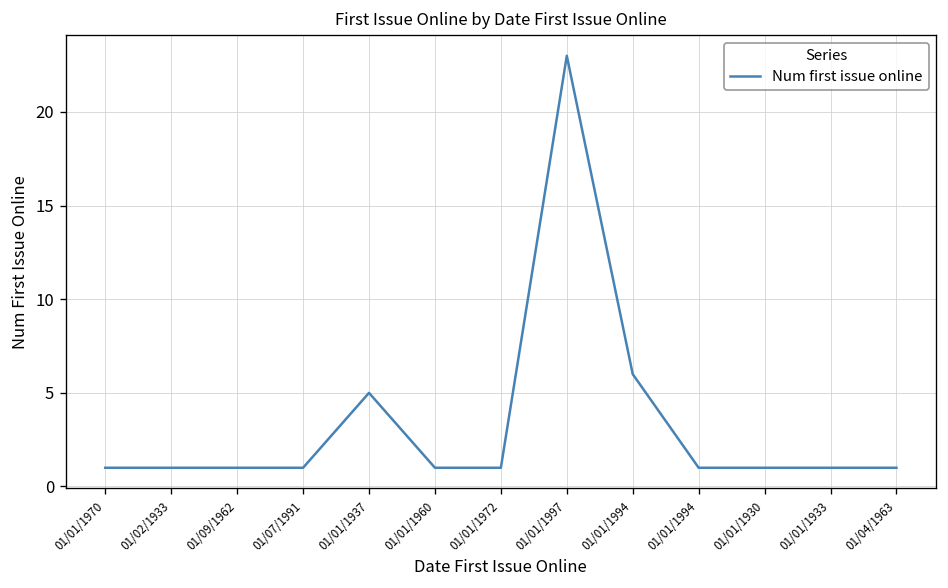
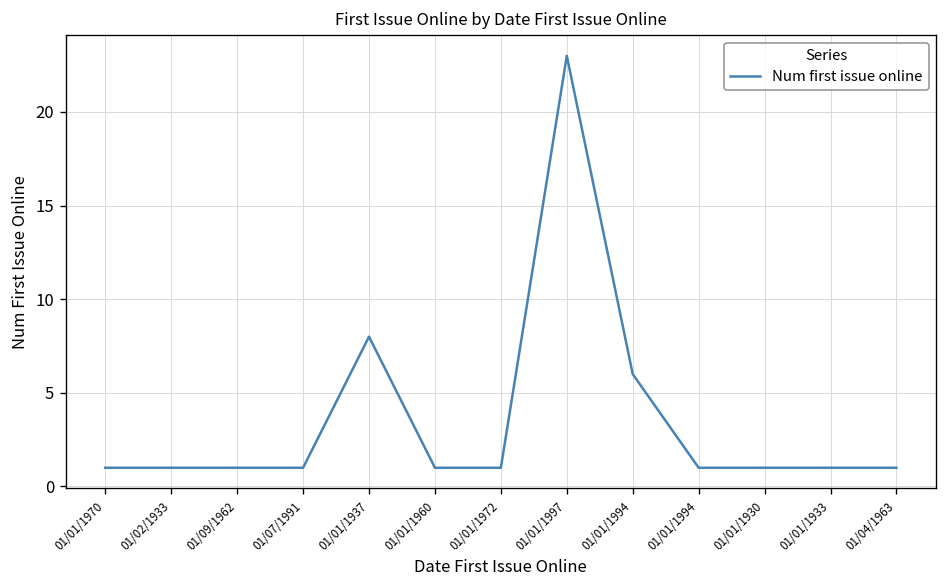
  {
    "01/01/1970": 1,
    "01/02/1933": 1,
    "01/09/1962": 1,
    "01/07/1991": 1,
-   "01/01/1937": 5,
+   "01/01/1937": 8,
    "01/01/1960": 1,
    "01/01/1972": 1,
    "01/01/1997": 23,
    "01/01/1930": 1,
    "01/01/1933": 1,
    "01/04/1963": 1
  }
